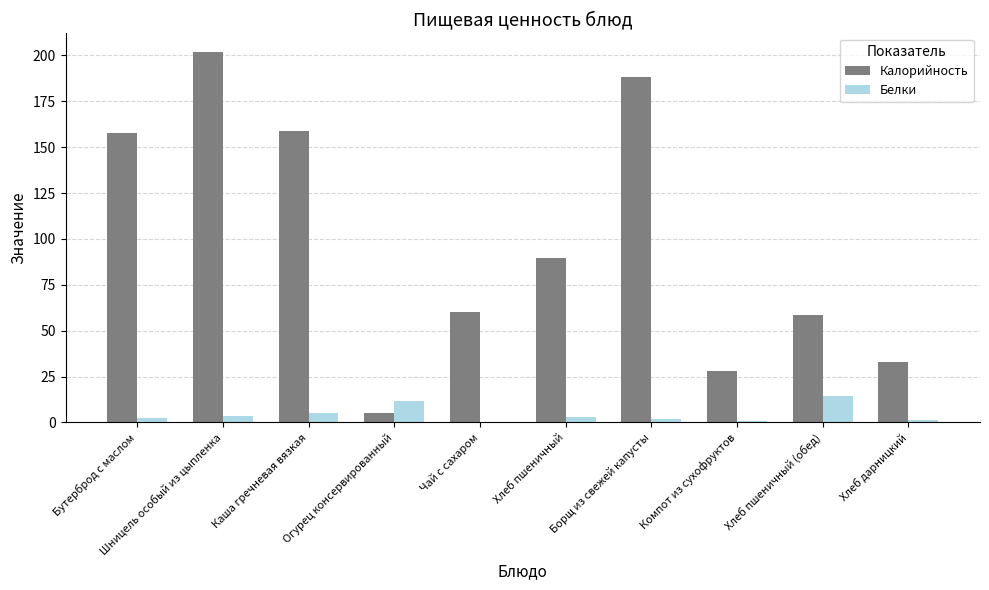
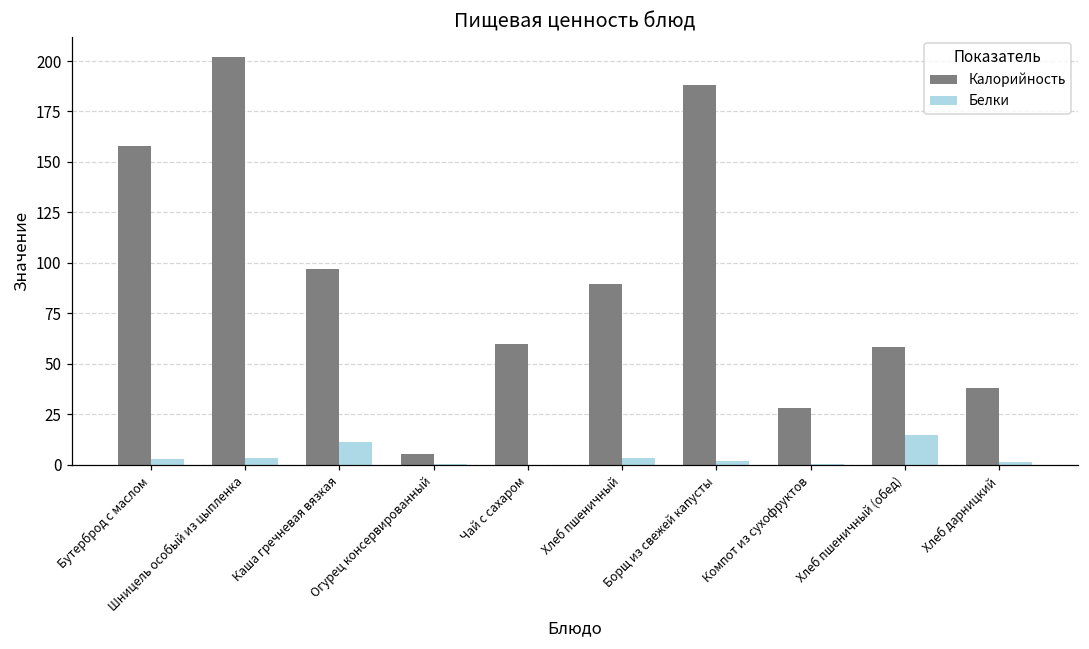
  {
    "Калорийность": {
      "Бутерброд с маслом": 158,
      "Шницель особый из цыпленка": 202,
-     "Каша гречневая вязкая": 159,
+     "Каша гречневая вязкая": 97,
      "Огурец консервированный": 5,
      "Чай с сахаром": 60,
      "Хлеб пшеничный": 90,
      "Борщ из свежей капусты": 188,
      "Компот из сухофруктов": 28,
      "Хлеб пшеничный (обед)": 59,
-     "Хлеб дарницкий": 33
+     "Хлеб дарницкий": 38
    },
    "Белки": {
      "Бутерброд с маслом": 3,
      "Шницель особый из цыпленка": 3,
-     "Каша гречневая вязкая": 5,
-     "Огурец консервированный": 12,
+     "Каша гречневая вязкая": 11,
+     "Огурец консервированный": 0,
      "Хлеб пшеничный": 3,
      "Борщ из свежей капусты": 2,
      "Хлеб пшеничный (обед)": 15,
      "Хлеб дарницкий": 1
    }
  }
